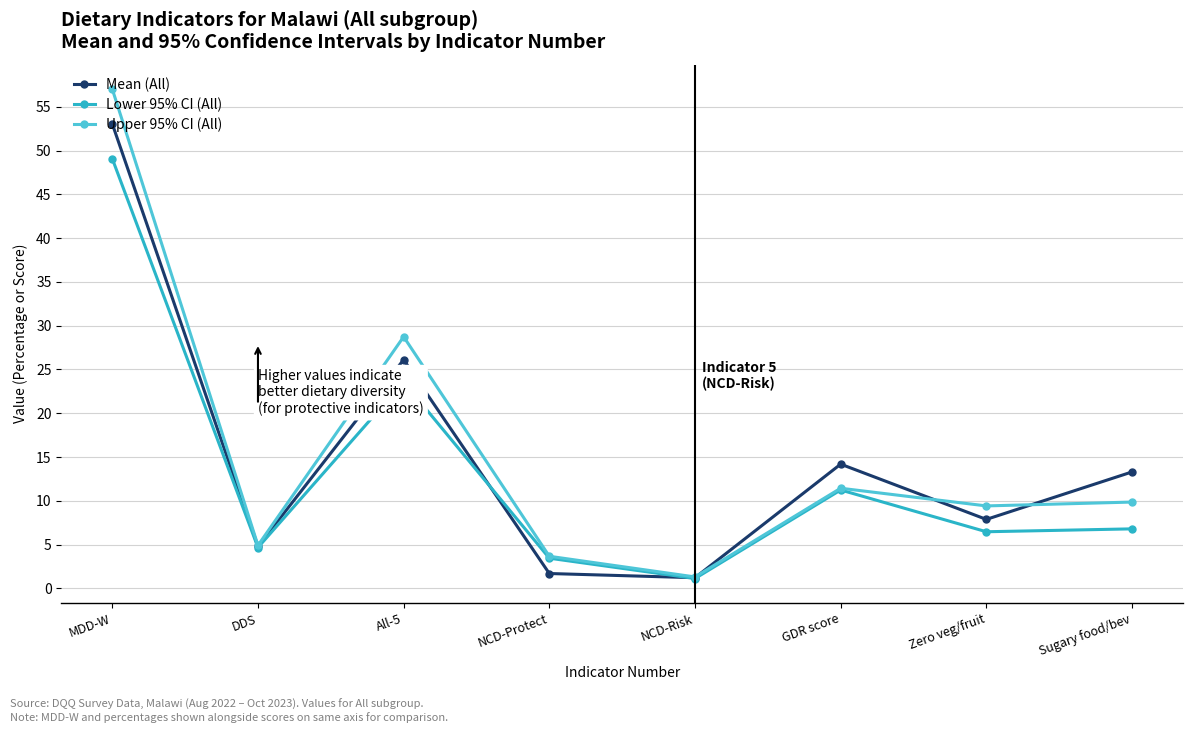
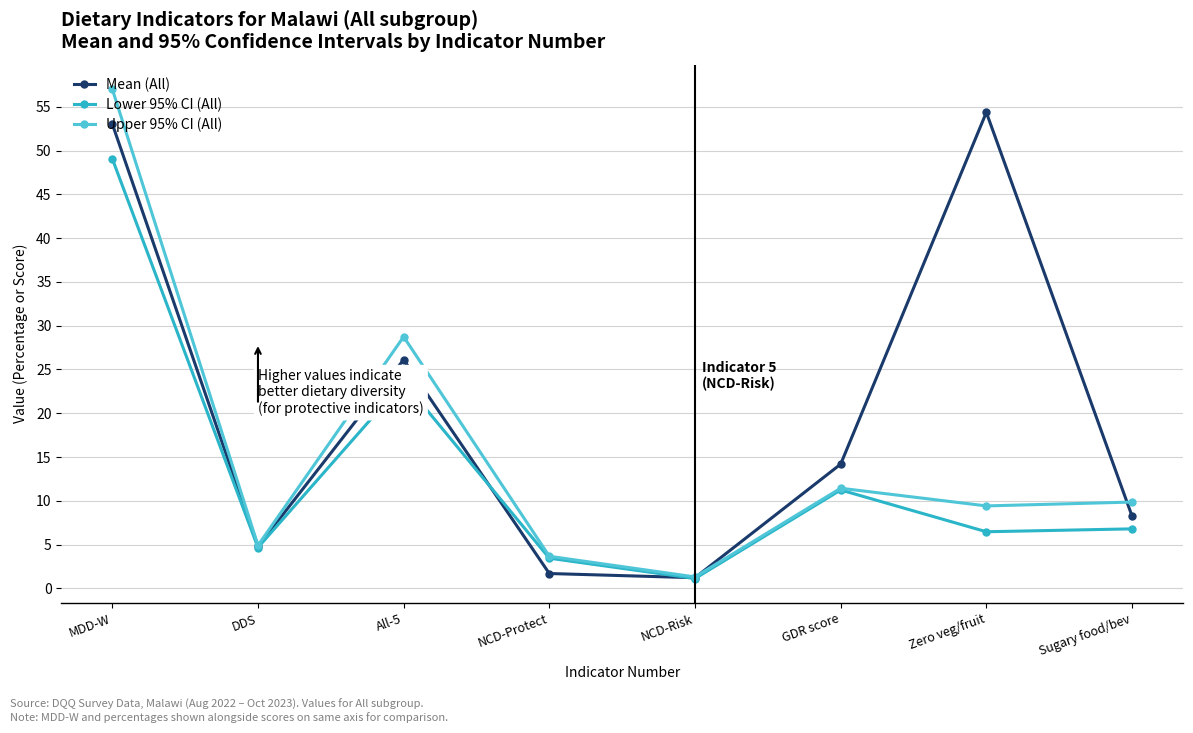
  {
    "Mean (All)": {
      "MDD-W": 53,
      "All-5": 26,
      "NCD-Protect": 2,
      "GDR score": 14,
-     "Zero veg/fruit": 8,
-     "Sugary food/bev": 13
+     "Zero veg/fruit": 54,
+     "Sugary food/bev": 8
    }
  }
